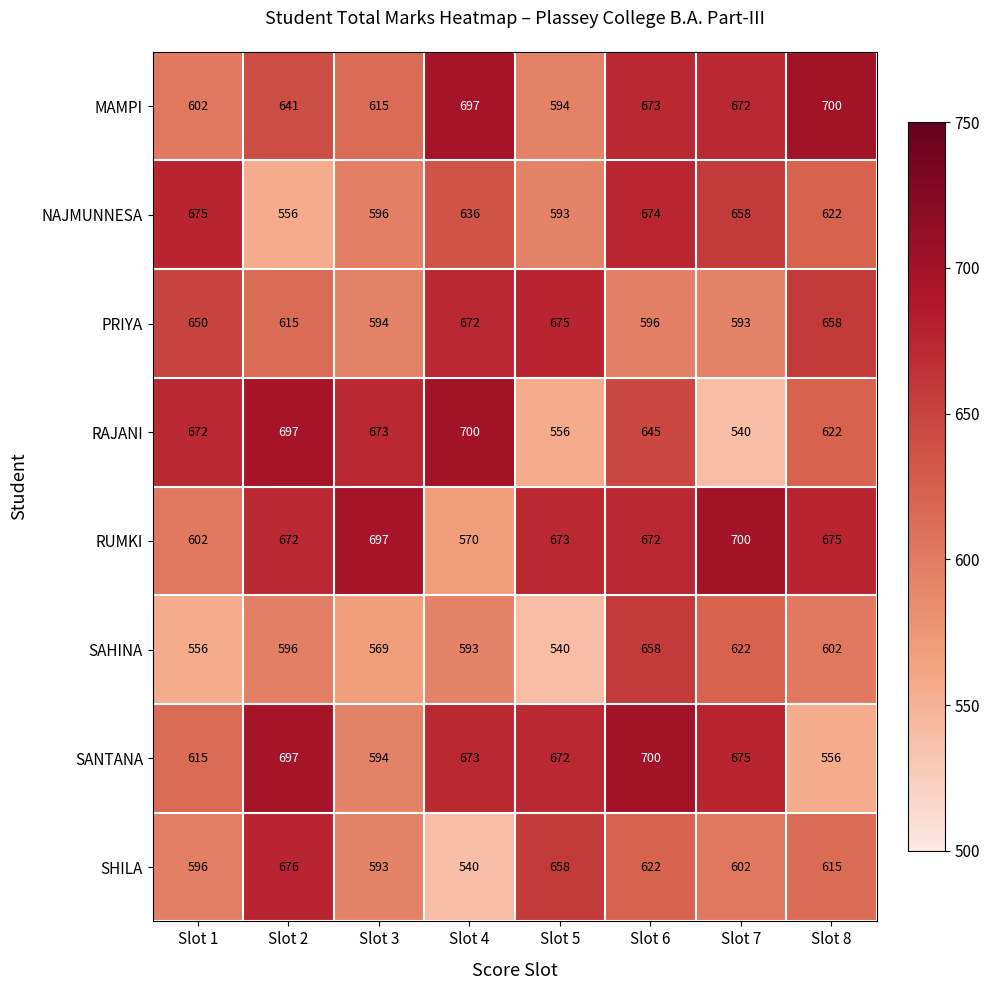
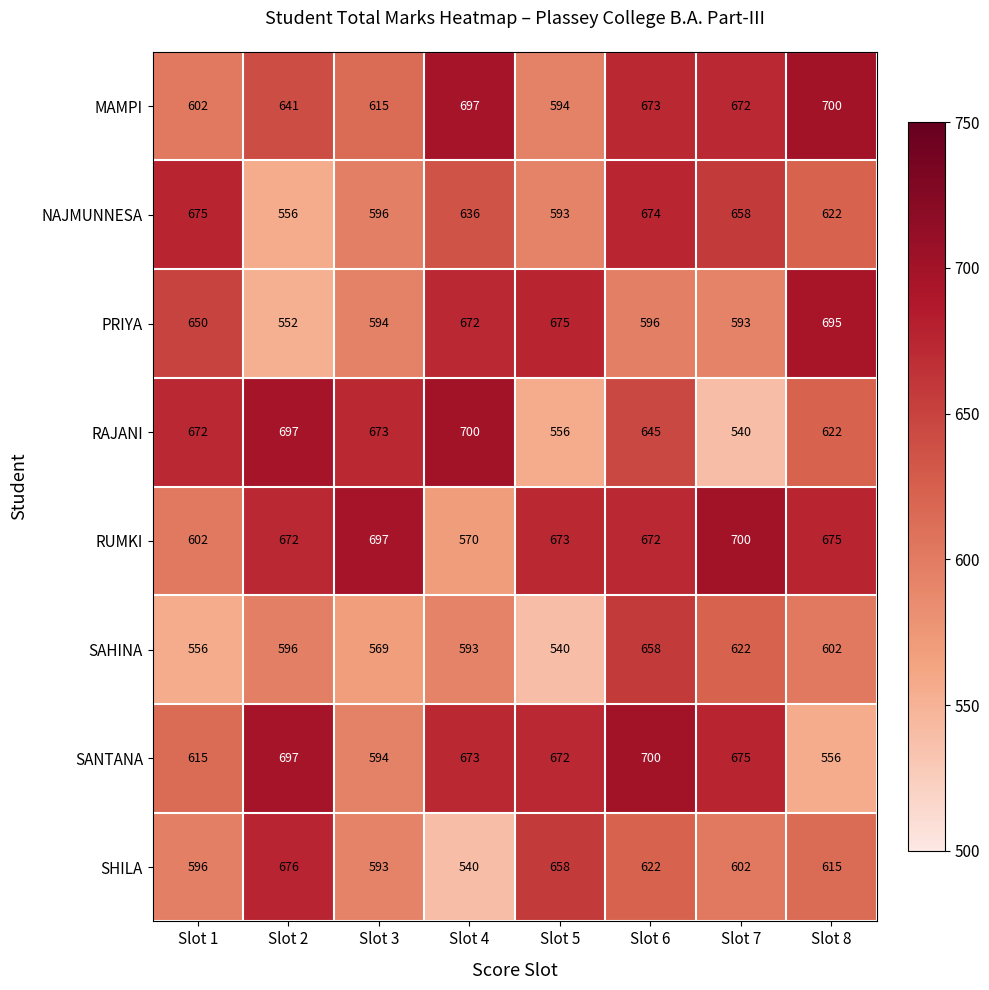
  {
    "MAMPI": {
      "Slot 1": 602,
      "Slot 2": 641,
      "Slot 3": 615,
      "Slot 4": 697,
      "Slot 5": 594,
      "Slot 6": 673,
      "Slot 7": 672,
      "Slot 8": 700
    },
    "NAJMUNNESA": {
      "Slot 1": 675,
      "Slot 2": 556,
      "Slot 3": 596,
      "Slot 4": 636,
      "Slot 5": 593,
      "Slot 6": 674,
      "Slot 7": 658,
      "Slot 8": 622
    },
    "PRIYA": {
      "Slot 1": 650,
-     "Slot 2": 615,
+     "Slot 2": 552,
      "Slot 3": 594,
      "Slot 4": 672,
      "Slot 5": 675,
      "Slot 6": 596,
      "Slot 7": 593,
-     "Slot 8": 658
+     "Slot 8": 695
    },
    "RAJANI": {
      "Slot 1": 672,
      "Slot 2": 697,
      "Slot 3": 673,
      "Slot 4": 700,
      "Slot 5": 556,
      "Slot 6": 645,
      "Slot 7": 540,
      "Slot 8": 622
    },
    "RUMKI": {
      "Slot 1": 602,
      "Slot 2": 672,
      "Slot 3": 697,
      "Slot 4": 570,
      "Slot 5": 673,
      "Slot 6": 672,
      "Slot 7": 700,
      "Slot 8": 675
    },
    "SAHINA": {
      "Slot 1": 556,
      "Slot 2": 596,
      "Slot 3": 569,
      "Slot 4": 593,
      "Slot 5": 540,
      "Slot 6": 658,
      "Slot 7": 622,
      "Slot 8": 602
    },
    "SANTANA": {
      "Slot 1": 615,
      "Slot 2": 697,
      "Slot 3": 594,
      "Slot 4": 673,
      "Slot 5": 672,
      "Slot 6": 700,
      "Slot 7": 675,
      "Slot 8": 556
    },
    "SHILA": {
      "Slot 1": 596,
      "Slot 2": 676,
      "Slot 3": 593,
      "Slot 4": 540,
      "Slot 5": 658,
      "Slot 6": 622,
      "Slot 7": 602,
      "Slot 8": 615
    }
  }
